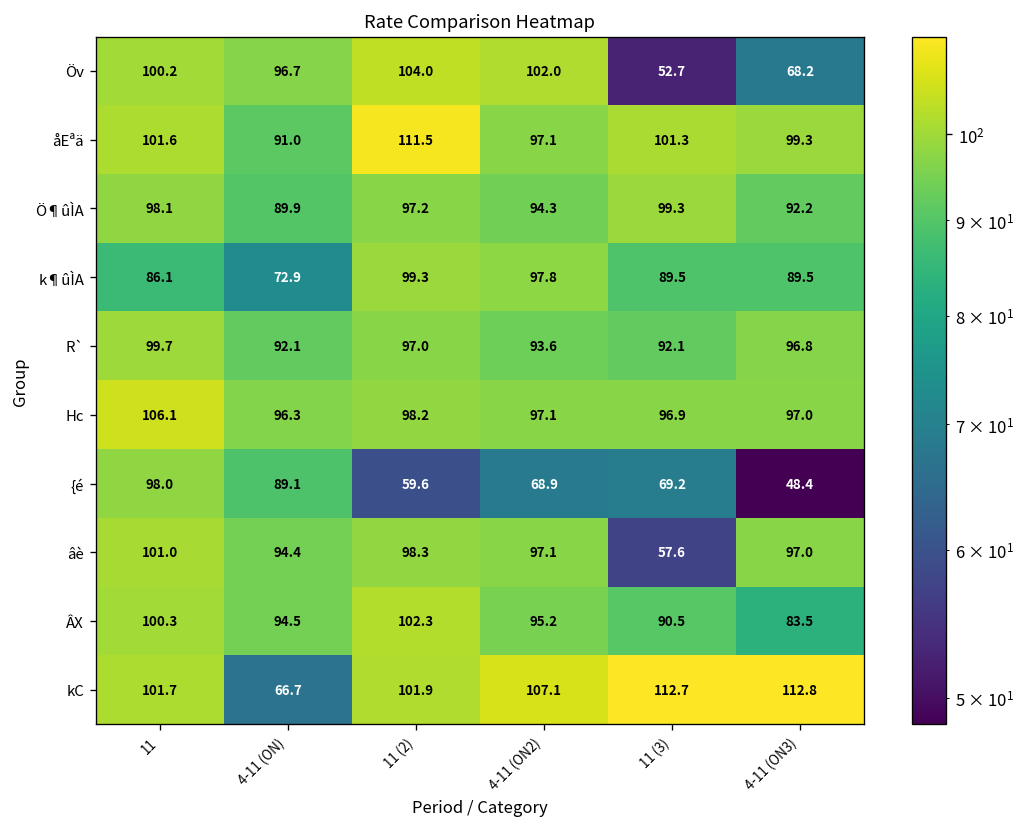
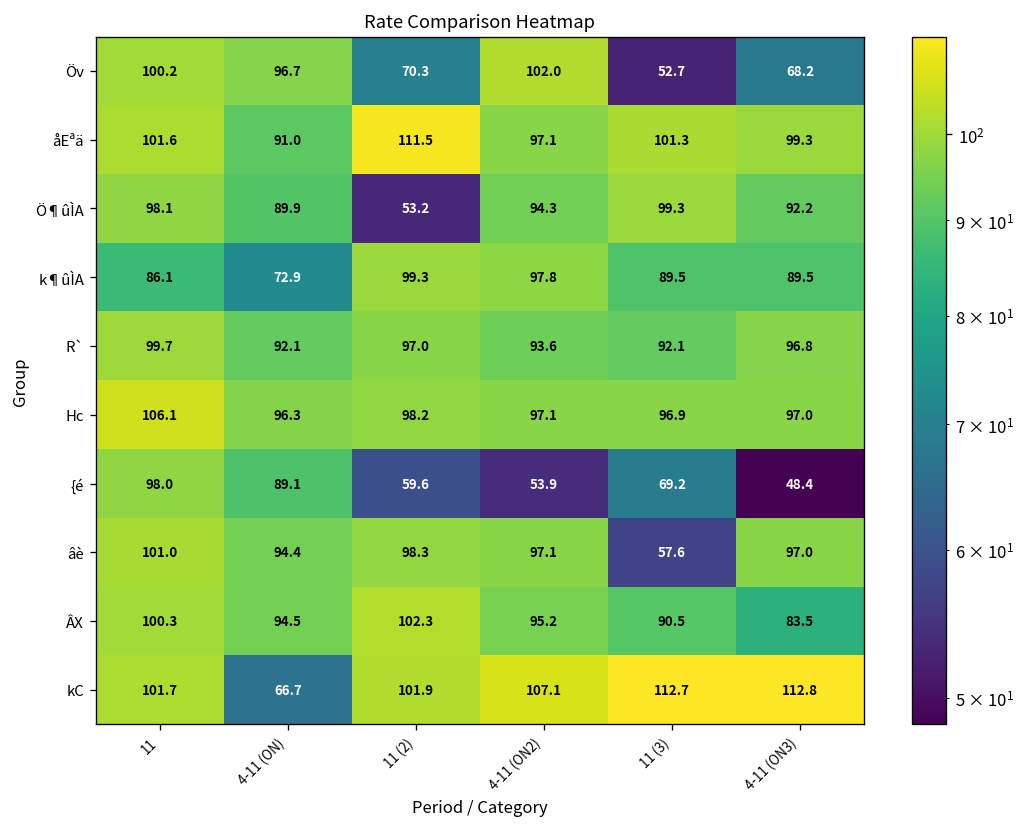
  {
    "Öv": {
      "11": 100.2,
      "4-11 (ON)": 96.7,
-     "11 (2)": 104.0,
+     "11 (2)": 70.3,
      "4-11 (ON2)": 102.0,
      "11 (3)": 52.7,
      "4-11 (ON3)": 68.2
    },
    "åEªä": {
      "11": 101.6,
      "4-11 (ON)": 91.0,
      "11 (2)": 111.5,
      "4-11 (ON2)": 97.1,
      "11 (3)": 101.3,
      "4-11 (ON3)": 99.3
    },
    "Ö¶ûÌA": {
      "11": 98.1,
      "4-11 (ON)": 89.9,
-     "11 (2)": 97.2,
+     "11 (2)": 53.2,
      "4-11 (ON2)": 94.3,
      "11 (3)": 99.3,
      "4-11 (ON3)": 92.2
    },
    "k¶ûÌA": {
      "11": 86.1,
      "4-11 (ON)": 72.9,
      "11 (2)": 99.3,
      "4-11 (ON2)": 97.8,
      "11 (3)": 89.5,
      "4-11 (ON3)": 89.5
    },
    "R`": {
      "11": 99.7,
      "4-11 (ON)": 92.1,
      "11 (2)": 97.0,
      "4-11 (ON2)": 93.6,
      "11 (3)": 92.1,
      "4-11 (ON3)": 96.8
    },
    "Hc": {
      "11": 106.1,
      "4-11 (ON)": 96.3,
      "11 (2)": 98.2,
      "4-11 (ON2)": 97.1,
      "11 (3)": 96.9,
      "4-11 (ON3)": 97.0
    },
    "{é": {
      "11": 98.0,
      "4-11 (ON)": 89.1,
      "11 (2)": 59.6,
-     "4-11 (ON2)": 68.9,
+     "4-11 (ON2)": 53.9,
      "11 (3)": 69.2,
      "4-11 (ON3)": 48.4
    },
    "âè": {
      "11": 101.0,
      "4-11 (ON)": 94.4,
      "11 (2)": 98.3,
      "4-11 (ON2)": 97.1,
      "11 (3)": 57.6,
      "4-11 (ON3)": 97.0
    },
    "ÂX": {
      "11": 100.3,
      "4-11 (ON)": 94.5,
      "11 (2)": 102.3,
      "4-11 (ON2)": 95.2,
      "11 (3)": 90.5,
      "4-11 (ON3)": 83.5
    },
    "kC": {
      "11": 101.7,
      "4-11 (ON)": 66.7,
      "11 (2)": 101.9,
      "4-11 (ON2)": 107.1,
      "11 (3)": 112.7,
      "4-11 (ON3)": 112.8
    }
  }
